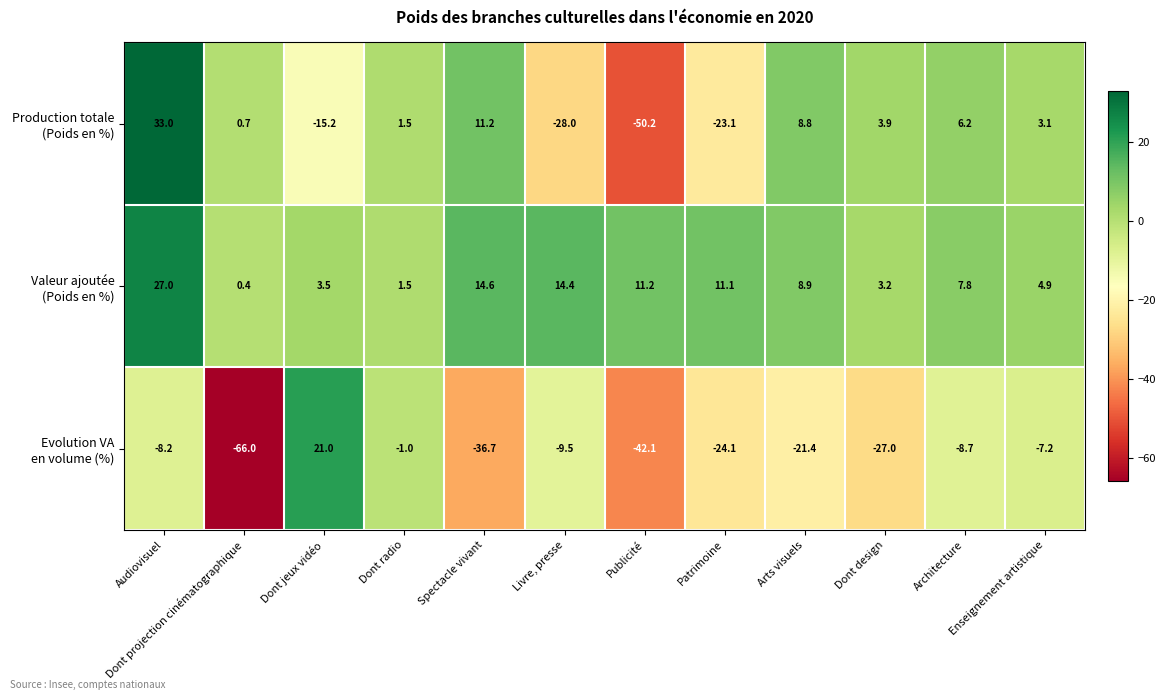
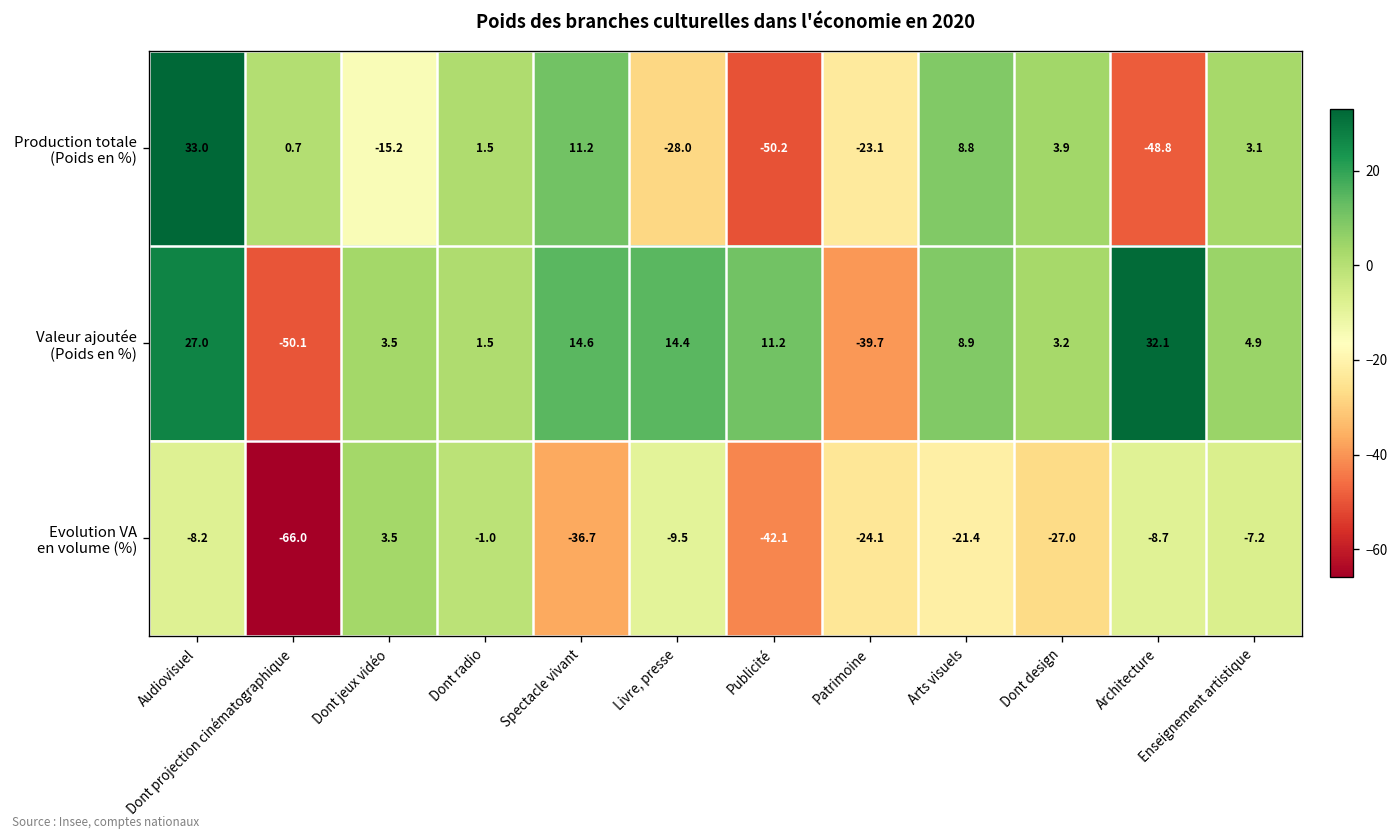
  {
    "Production totale (Poids en %)": {
      "Audiovisuel": 33.0,
      "Dont projection cinématographique": 0.7,
      "Dont jeux vidéo": -15.2,
      "Dont radio": 1.5,
      "Spectacle vivant": 11.2,
      "Livre, presse": -28.0,
      "Publicité": -50.2,
      "Patrimoine": -23.1,
      "Arts visuels": 8.8,
      "Dont design": 3.9,
-     "Architecture": 6.2,
+     "Architecture": -48.8,
      "Enseignement artistique": 3.1
    },
    "Valeur ajoutée (Poids en %)": {
      "Audiovisuel": 27.0,
-     "Dont projection cinématographique": 0.4,
+     "Dont projection cinématographique": -50.1,
      "Dont jeux vidéo": 3.5,
      "Dont radio": 1.5,
      "Spectacle vivant": 14.6,
      "Livre, presse": 14.4,
      "Publicité": 11.2,
-     "Patrimoine": 11.1,
+     "Patrimoine": -39.7,
      "Arts visuels": 8.9,
      "Dont design": 3.2,
-     "Architecture": 7.8,
+     "Architecture": 32.1,
      "Enseignement artistique": 4.9
    },
    "Evolution VA en volume (%)": {
      "Audiovisuel": -8.2,
      "Dont projection cinématographique": -66.0,
-     "Dont jeux vidéo": 21.0,
+     "Dont jeux vidéo": 3.5,
      "Dont radio": -1.0,
      "Spectacle vivant": -36.7,
      "Livre, presse": -9.5,
      "Publicité": -42.1,
      "Patrimoine": -24.1,
      "Arts visuels": -21.4,
      "Dont design": -27.0,
      "Architecture": -8.7,
      "Enseignement artistique": -7.2
    }
  }
